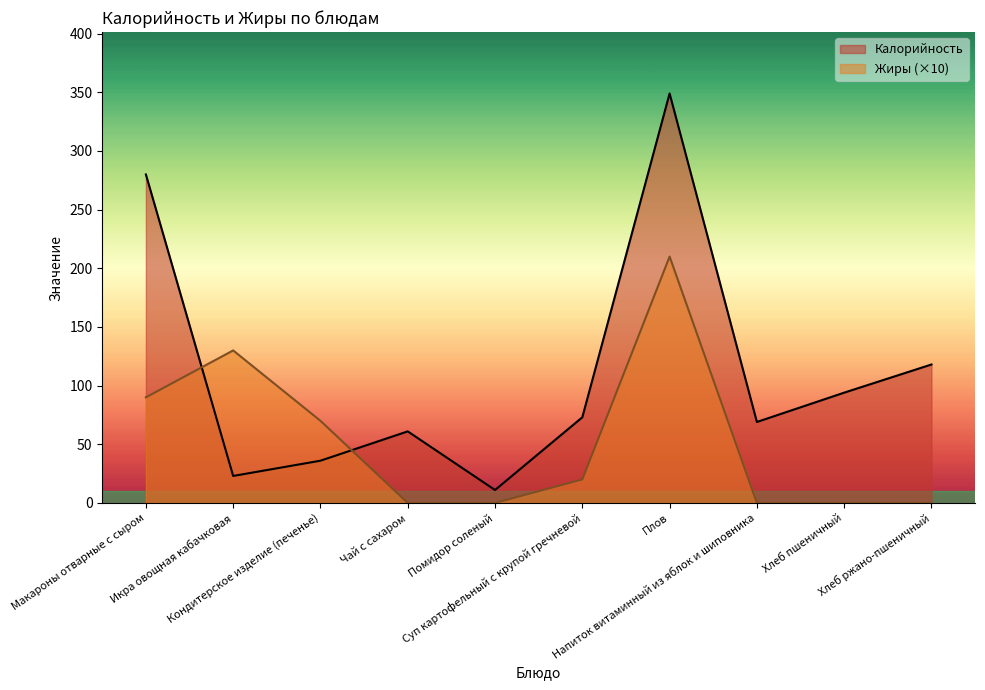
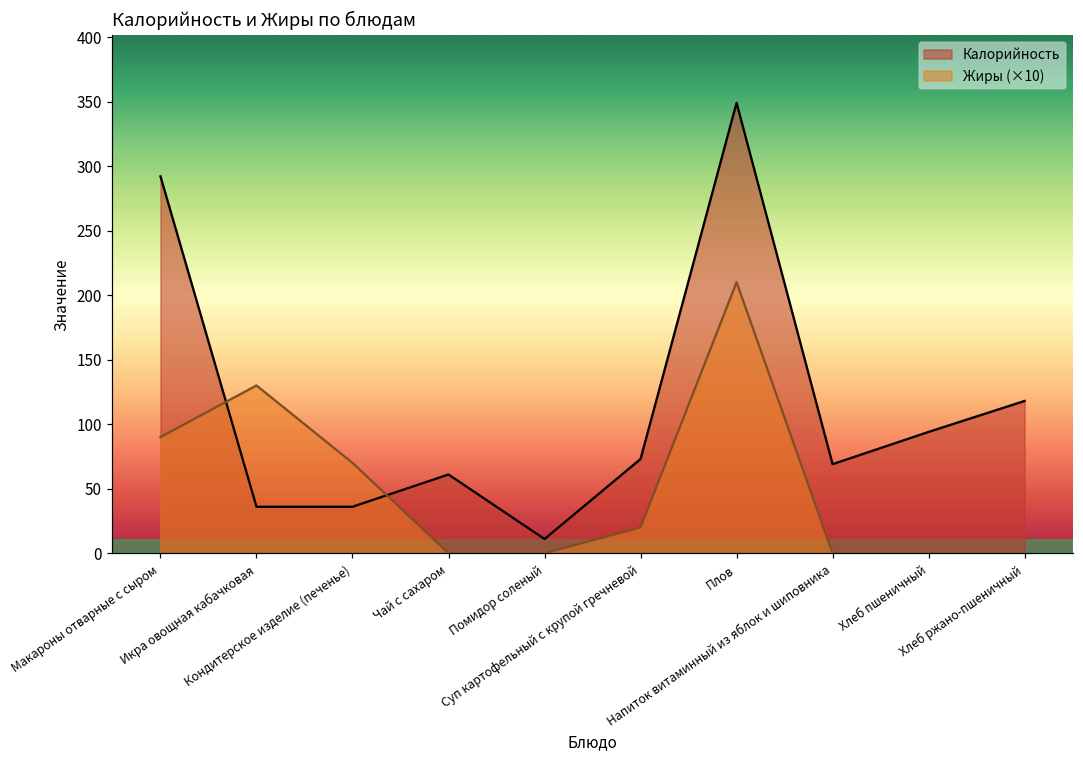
  {
    "Калорийность": {
-     "Макароны отварные с сыром": 280,
-     "Икра овощная кабачковая": 23,
+     "Макароны отварные с сыром": 292,
+     "Икра овощная кабачковая": 36,
      "Кондитерское изделие (печенье)": 36,
      "Чай с сахаром": 61,
      "Помидор соленый": 11,
      "Суп картофельный с крупой гречневой": 73,
      "Плов": 349,
      "Напиток витаминный из яблок и шиповника": 69,
      "Хлеб пшеничный": 94,
      "Хлеб ржано-пшеничный": 118
    },
    "Жиры (×10)": {
      "Макароны отварные с сыром": 90,
      "Икра овощная кабачковая": 130,
      "Кондитерское изделие (печенье)": 70,
      "Суп картофельный с крупой гречневой": 20,
      "Плов": 210
    }
  }
